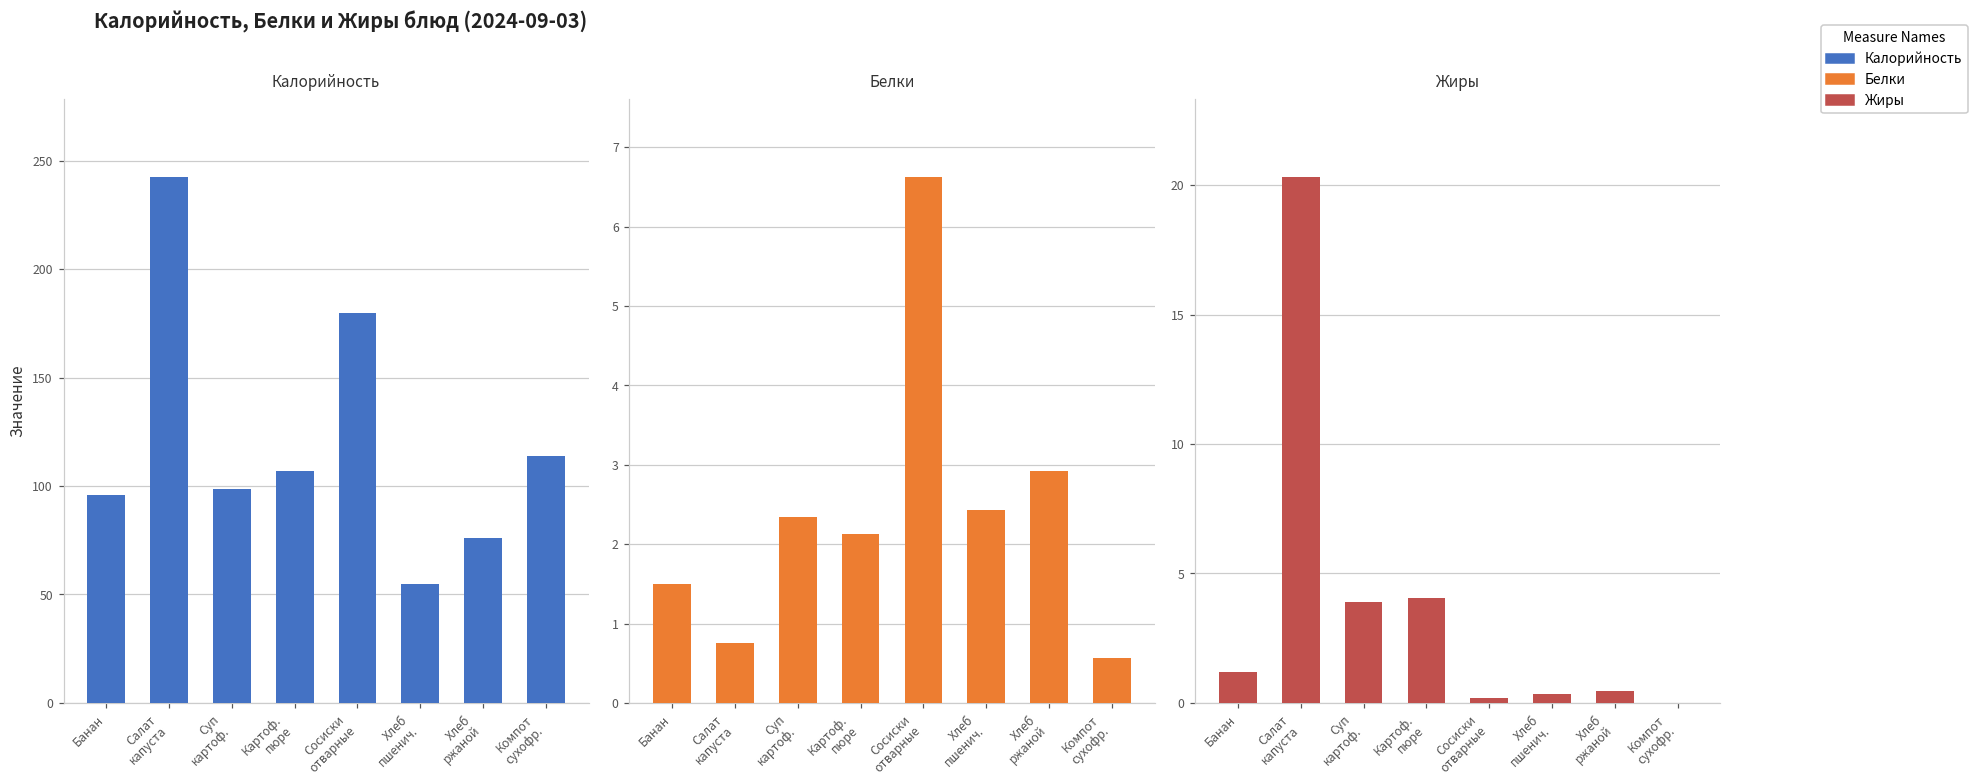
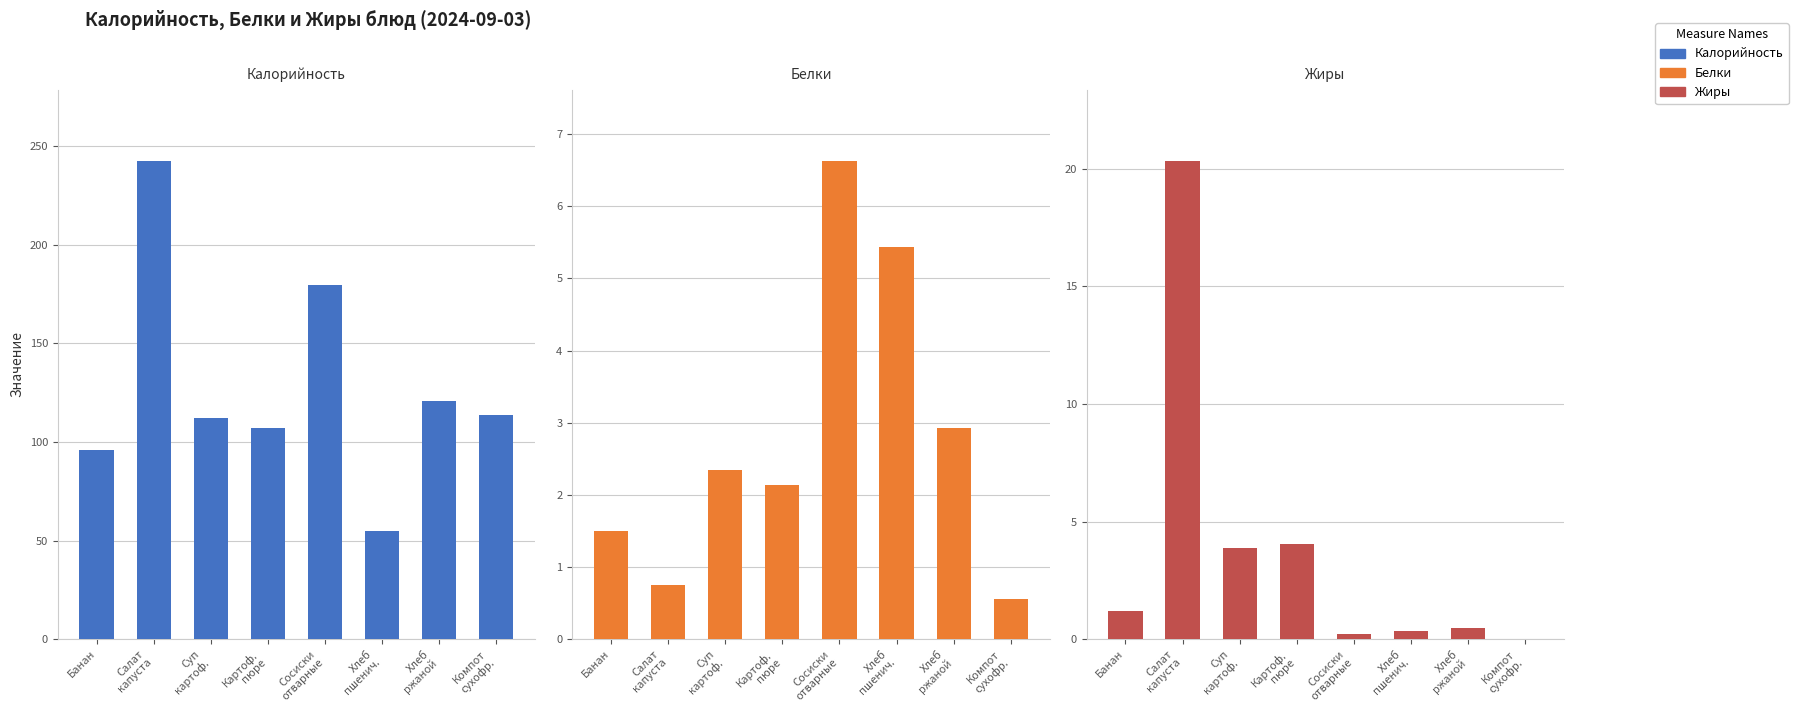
  {
    "Калорийность": {
      "Банан": 96,
      "Салат капуста": 242,
-     "Суп картоф.": 99,
+     "Суп картоф.": 112,
      "Картоф. пюре": 107,
      "Сосиски отварные": 180,
      "Хлеб пшенич.": 55,
-     "Хлеб ржаной": 76,
+     "Хлеб ржаной": 121,
      "Компот сухофр.": 114
    },
    "Белки": {
      "Банан": 1.5,
      "Салат капуста": 0.8,
      "Суп картоф.": 2.3,
      "Картоф. пюре": 2.1,
      "Сосиски отварные": 6.6,
-     "Хлеб пшенич.": 2.4,
+     "Хлеб пшенич.": 5.4,
      "Хлеб ржаной": 2.9,
      "Компот сухофр.": 0.6
    },
    "Жиры": {
      "Банан": 1.2,
      "Салат капуста": 20.3,
      "Суп картоф.": 3.9,
      "Картоф. пюре": 4.0,
      "Сосиски отварные": 0.2,
      "Хлеб пшенич.": 0.4,
      "Хлеб ржаной": 0.5,
      "Компот сухофр.": 0.0
    }
  }
